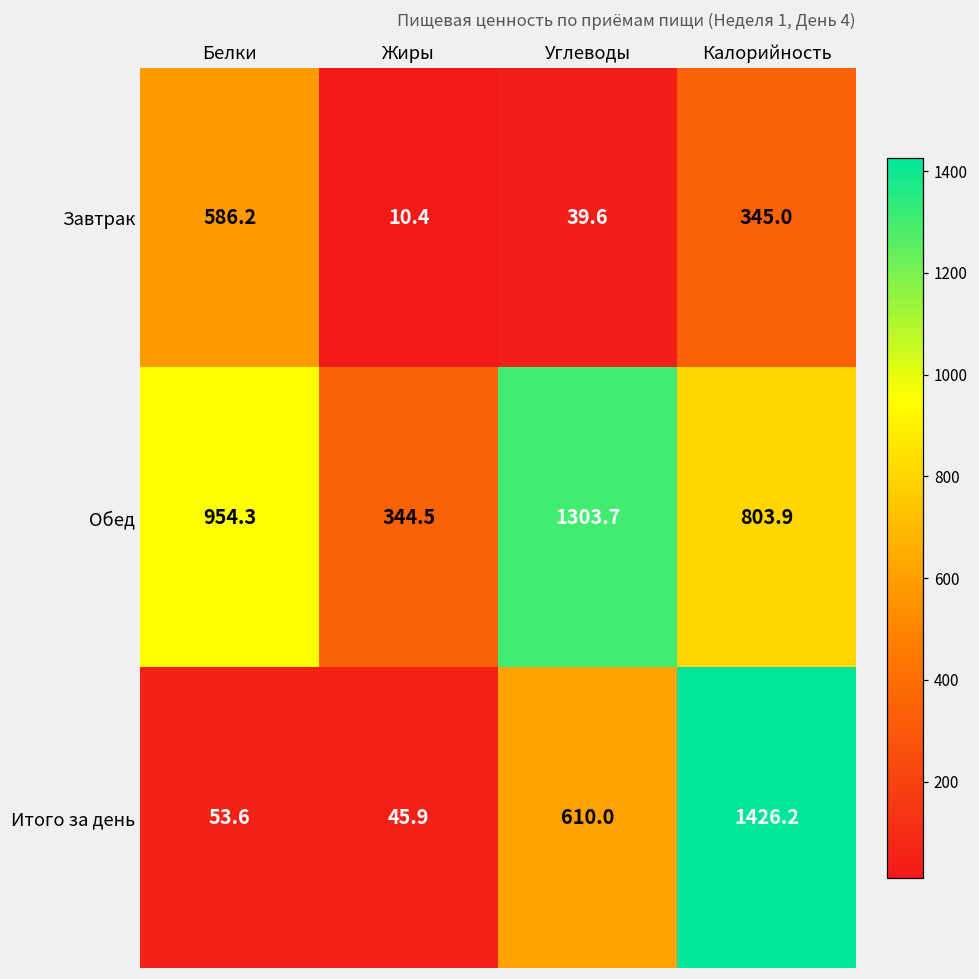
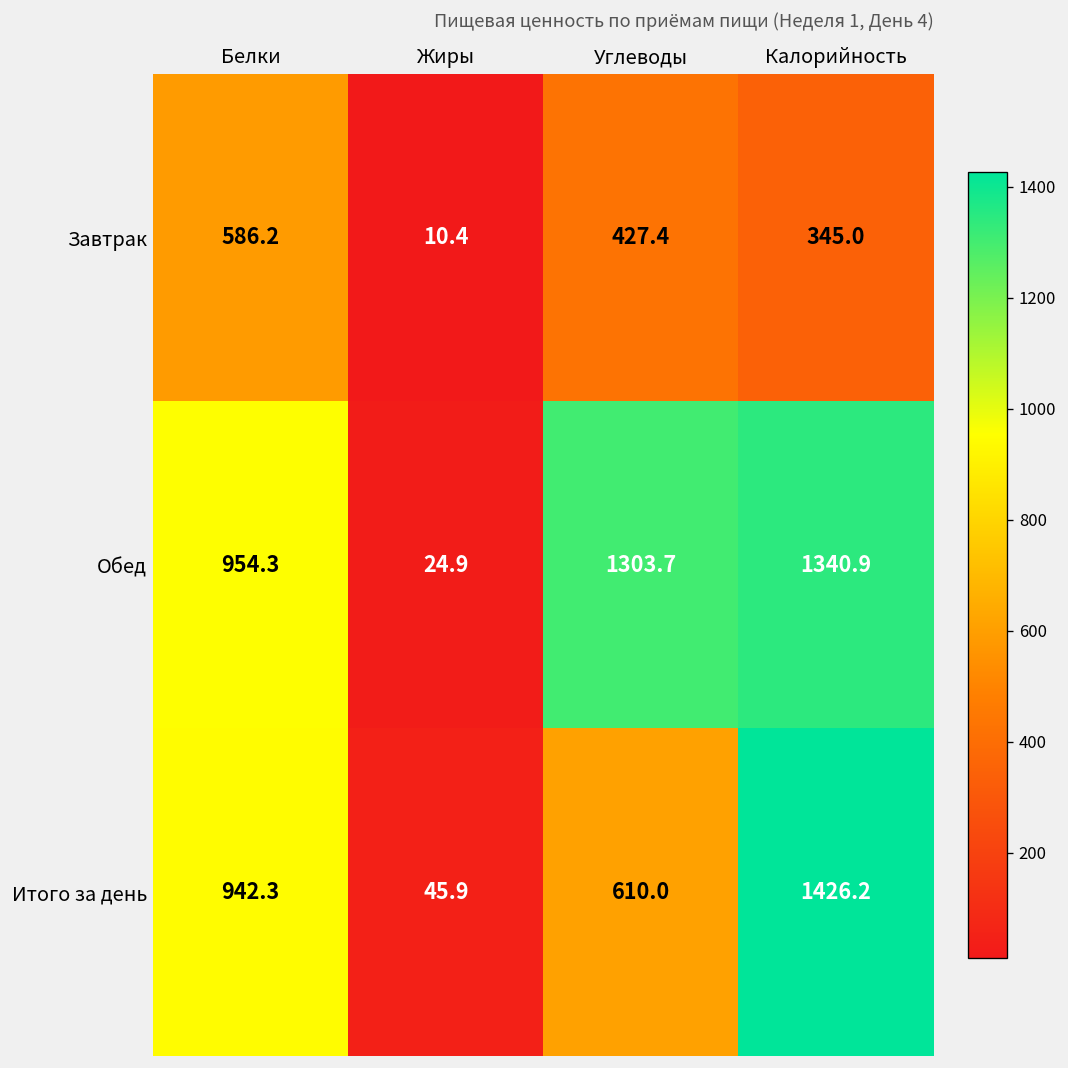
  {
    "Завтрак": {
      "Белки": 586.2,
      "Жиры": 10.4,
-     "Углеводы": 39.6,
+     "Углеводы": 427.4,
      "Калорийность": 345.0
    },
    "Обед": {
      "Белки": 954.3,
-     "Жиры": 344.5,
+     "Жиры": 24.9,
      "Углеводы": 1303.7,
-     "Калорийность": 803.9
+     "Калорийность": 1340.9
    },
    "Итого за день": {
-     "Белки": 53.6,
+     "Белки": 942.3,
      "Жиры": 45.9,
      "Углеводы": 610.0,
      "Калорийность": 1426.2
    }
  }
